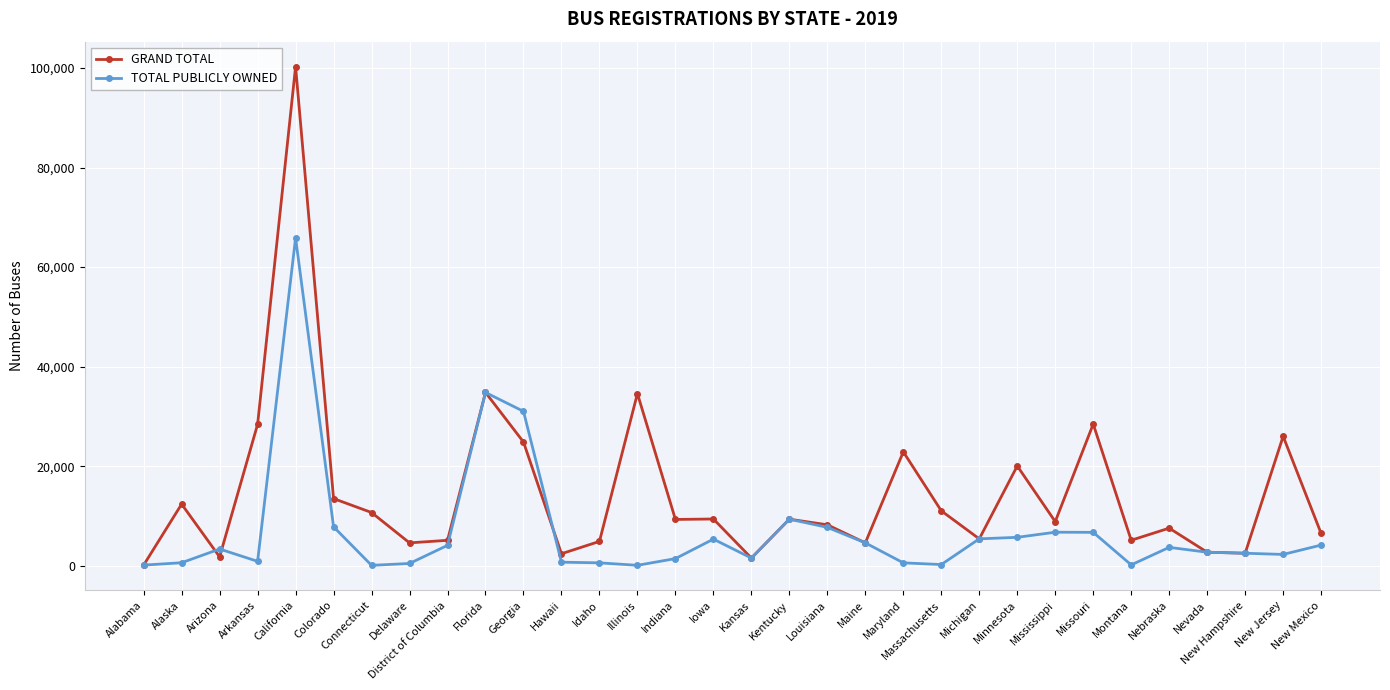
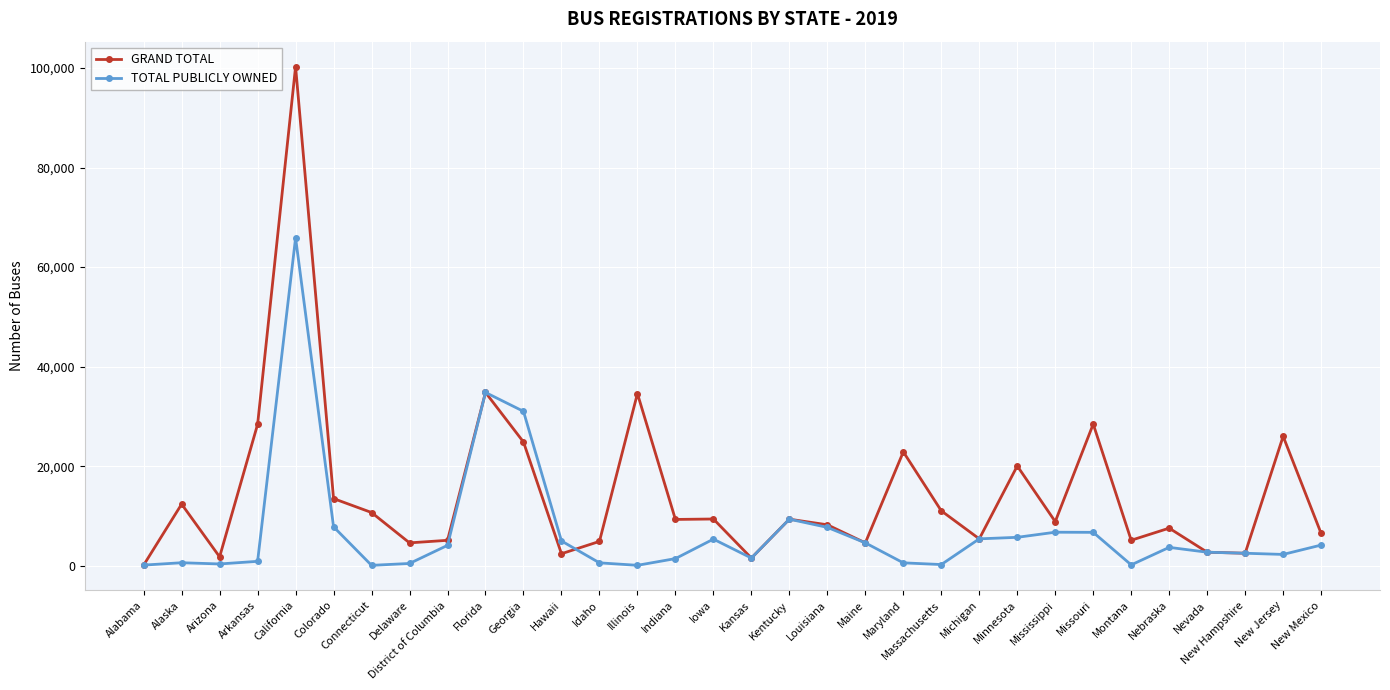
  {
    "GRAND TOTAL": {
      "Alaska": "12,000",
      "Arizona": "2,000",
      "Arkansas": "28,000",
      "California": "100,000",
      "Colorado": "13,000",
      "Connecticut": "11,000",
      "Delaware": "5,000",
      "District of Columbia": "5,000",
      "Georgia": "25,000",
      "Hawaii": "2,000",
      "Idaho": "5,000",
      "Illinois": "35,000",
      "Indiana": "9,000",
      "Iowa": "9,000",
      "Louisiana": "8,000",
      "Maryland": "23,000",
      "Massachusetts": "11,000",
      "Minnesota": "20,000",
      "Mississippi": "9,000",
      "Missouri": "28,000",
      "Montana": "5,000",
      "Nebraska": "8,000",
      "New Jersey": "26,000",
      "New Mexico": "6,000"
    },
    "TOTAL PUBLICLY OWNED": {
      "Alaska": "1,000",
-     "Arizona": "3,000",
+     "Arizona": "0",
      "Arkansas": "1,000",
      "California": "66,000",
      "Colorado": "8,000",
      "Connecticut": "0",
      "Delaware": "0",
      "District of Columbia": "4,000",
      "Georgia": "31,000",
-     "Hawaii": "1,000",
+     "Hawaii": "5,000",
      "Idaho": "1,000",
      "Illinois": "0",
      "Indiana": "1,000",
      "Iowa": "5,000",
      "Louisiana": "8,000",
      "Maryland": "1,000",
      "Massachusetts": "0",
      "Minnesota": "6,000",
      "Mississippi": "7,000",
      "Missouri": "7,000",
      "Montana": "0",
      "Nebraska": "4,000",
      "New Jersey": "2,000",
      "New Mexico": "4,000"
    }
  }
